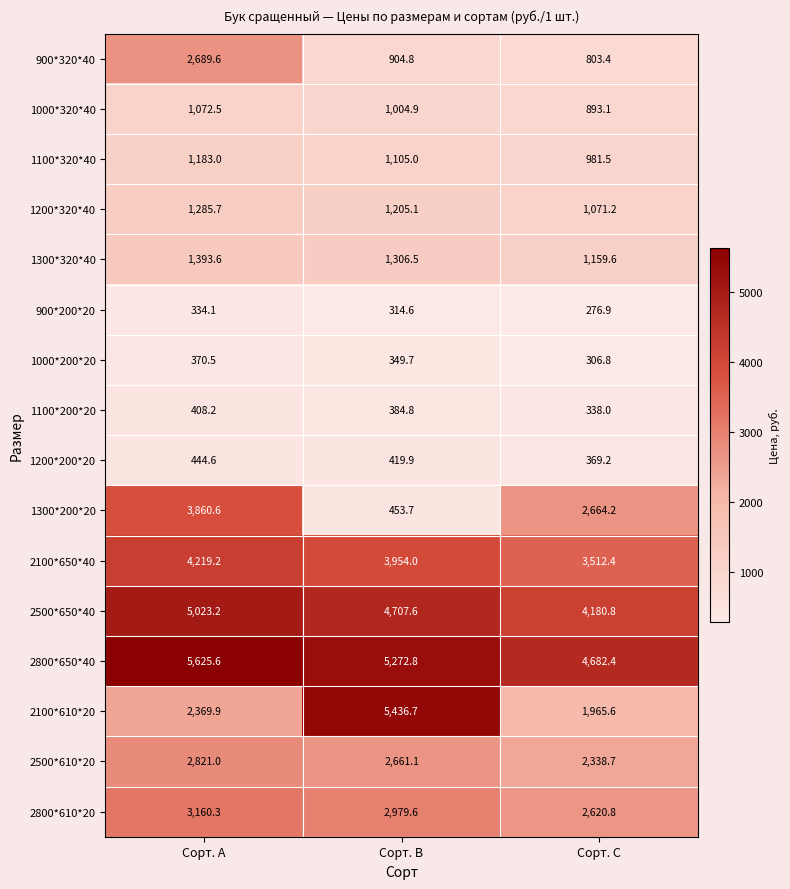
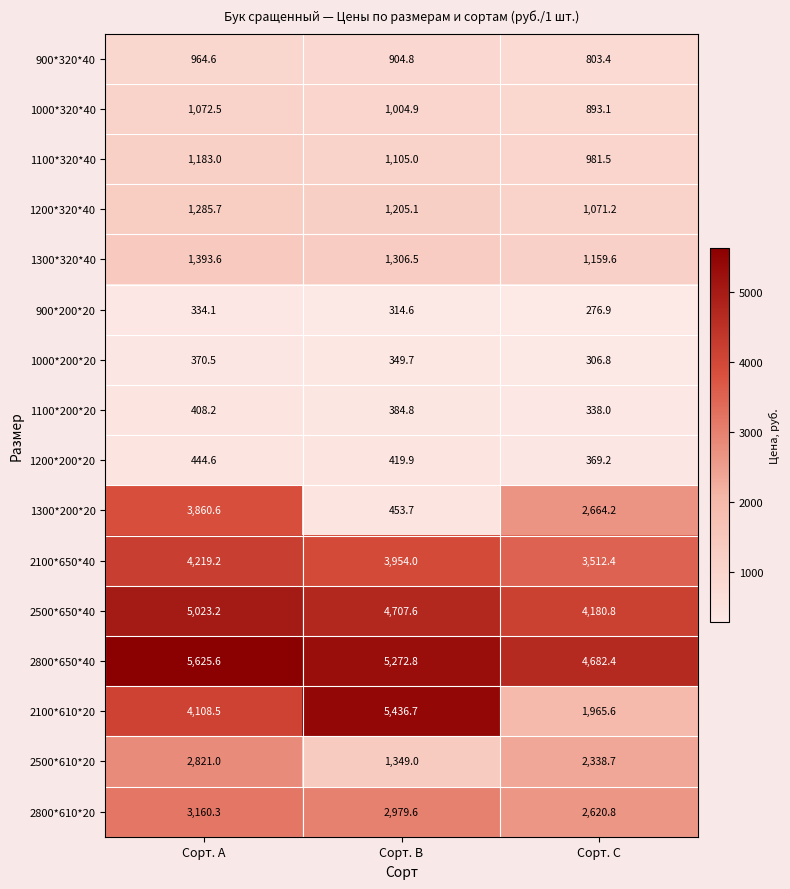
  {
    "900*320*40": {
-     "Сорт. А": "2,689.6",
+     "Сорт. А": "964.6",
      "Сорт. В": "904.8",
      "Сорт. С": "803.4"
    },
    "1000*320*40": {
      "Сорт. А": "1,072.5",
      "Сорт. В": "1,004.9",
      "Сорт. С": "893.1"
    },
    "1100*320*40": {
      "Сорт. А": "1,183.0",
      "Сорт. В": "1,105.0",
      "Сорт. С": "981.5"
    },
    "1200*320*40": {
      "Сорт. А": "1,285.7",
      "Сорт. В": "1,205.1",
      "Сорт. С": "1,071.2"
    },
    "1300*320*40": {
      "Сорт. А": "1,393.6",
      "Сорт. В": "1,306.5",
      "Сорт. С": "1,159.6"
    },
    "900*200*20": {
      "Сорт. А": "334.1",
      "Сорт. В": "314.6",
      "Сорт. С": "276.9"
    },
    "1000*200*20": {
      "Сорт. А": "370.5",
      "Сорт. В": "349.7",
      "Сорт. С": "306.8"
    },
    "1100*200*20": {
      "Сорт. А": "408.2",
      "Сорт. В": "384.8",
      "Сорт. С": "338.0"
    },
    "1200*200*20": {
      "Сорт. А": "444.6",
      "Сорт. В": "419.9",
      "Сорт. С": "369.2"
    },
    "1300*200*20": {
      "Сорт. А": "3,860.6",
      "Сорт. В": "453.7",
      "Сорт. С": "2,664.2"
    },
    "2100*650*40": {
      "Сорт. А": "4,219.2",
      "Сорт. В": "3,954.0",
      "Сорт. С": "3,512.4"
    },
    "2500*650*40": {
      "Сорт. А": "5,023.2",
      "Сорт. В": "4,707.6",
      "Сорт. С": "4,180.8"
    },
    "2800*650*40": {
      "Сорт. А": "5,625.6",
      "Сорт. В": "5,272.8",
      "Сорт. С": "4,682.4"
    },
    "2100*610*20": {
-     "Сорт. А": "2,369.9",
+     "Сорт. А": "4,108.5",
      "Сорт. В": "5,436.7",
      "Сорт. С": "1,965.6"
    },
    "2500*610*20": {
      "Сорт. А": "2,821.0",
-     "Сорт. В": "2,661.1",
+     "Сорт. В": "1,349.0",
      "Сорт. С": "2,338.7"
    },
    "2800*610*20": {
      "Сорт. А": "3,160.3",
      "Сорт. В": "2,979.6",
      "Сорт. С": "2,620.8"
    }
  }
